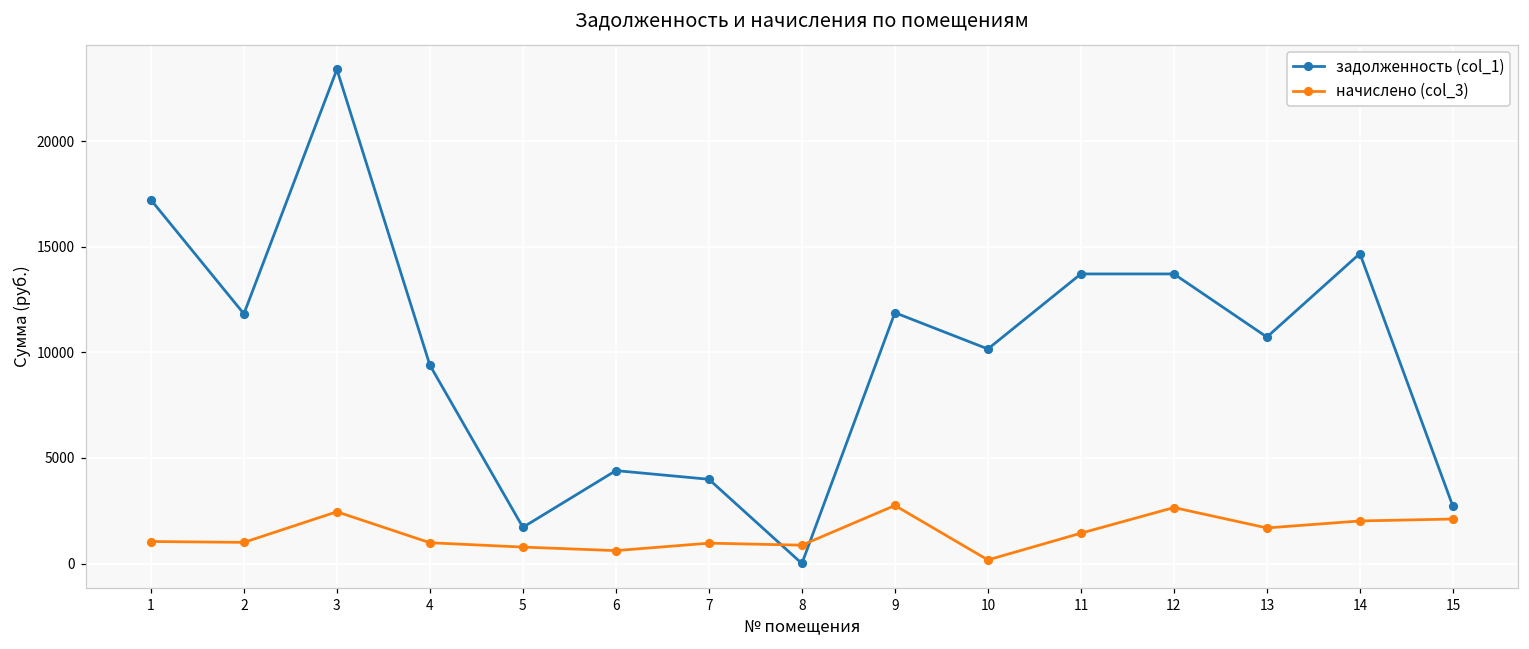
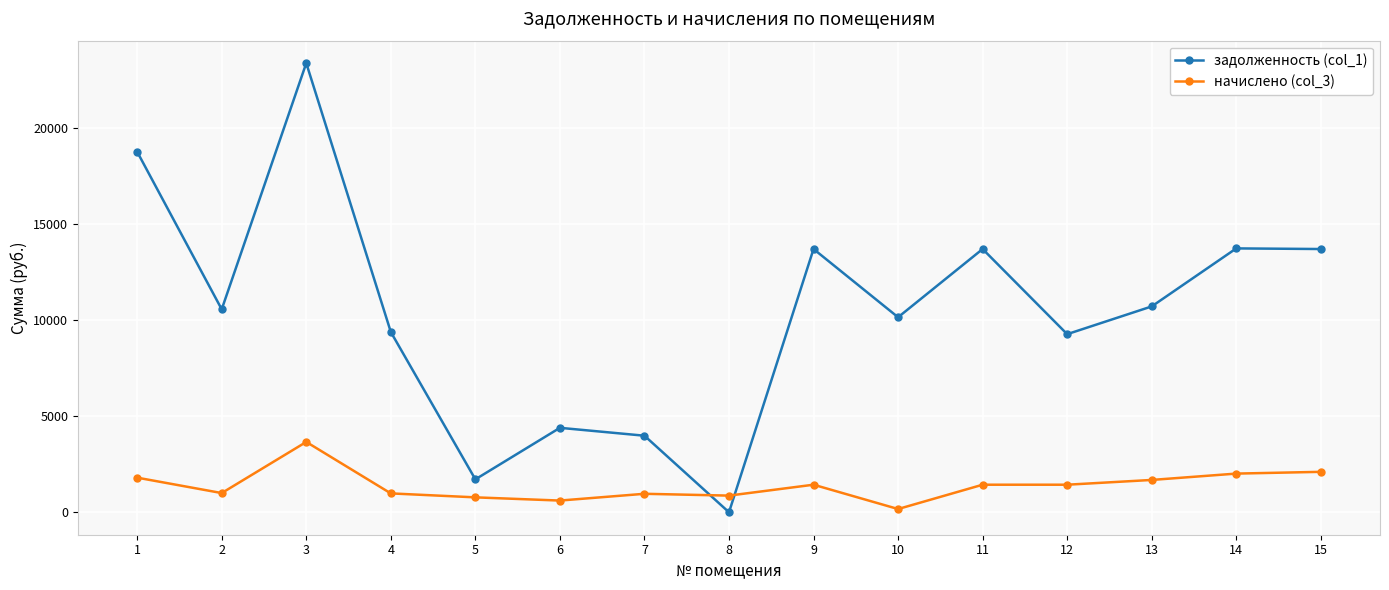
  {
    "задолженность (col_1)": {
-     "1": 17200,
-     "2": 11800,
+     "1": 18800,
+     "2": 10600,
      "3": 23400,
      "4": 9400,
      "5": 1700,
      "6": 4400,
      "7": 4000,
      "8": 0,
-     "9": 11900,
+     "9": 13700,
      "10": 10200,
      "11": 13700,
-     "12": 13700,
+     "12": 9300,
      "13": 10700,
-     "14": 14700,
-     "15": 2700
+     "14": 13700,
+     "15": 13700
    },
    "начислено (col_3)": {
-     "1": 1000,
+     "1": 1800,
      "2": 1000,
-     "3": 2400,
+     "3": 3700,
      "4": 1000,
      "5": 800,
      "6": 600,
      "7": 1000,
      "8": 900,
-     "9": 2700,
+     "9": 1400,
      "10": 200,
      "11": 1400,
-     "12": 2600,
+     "12": 1400,
      "13": 1700,
      "14": 2000,
      "15": 2100
    }
  }
